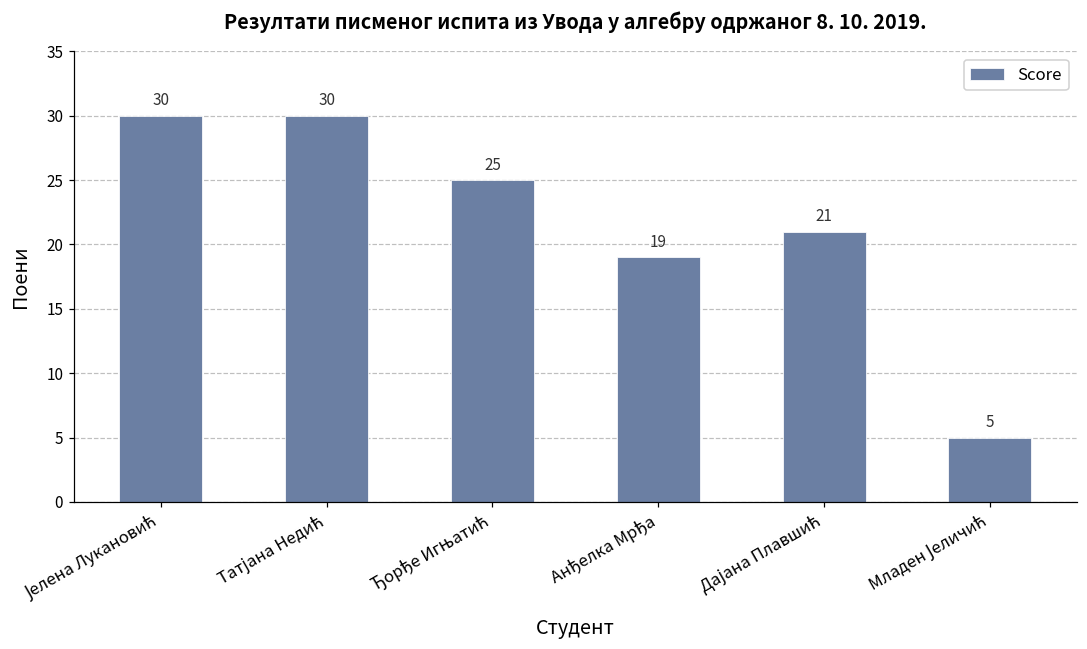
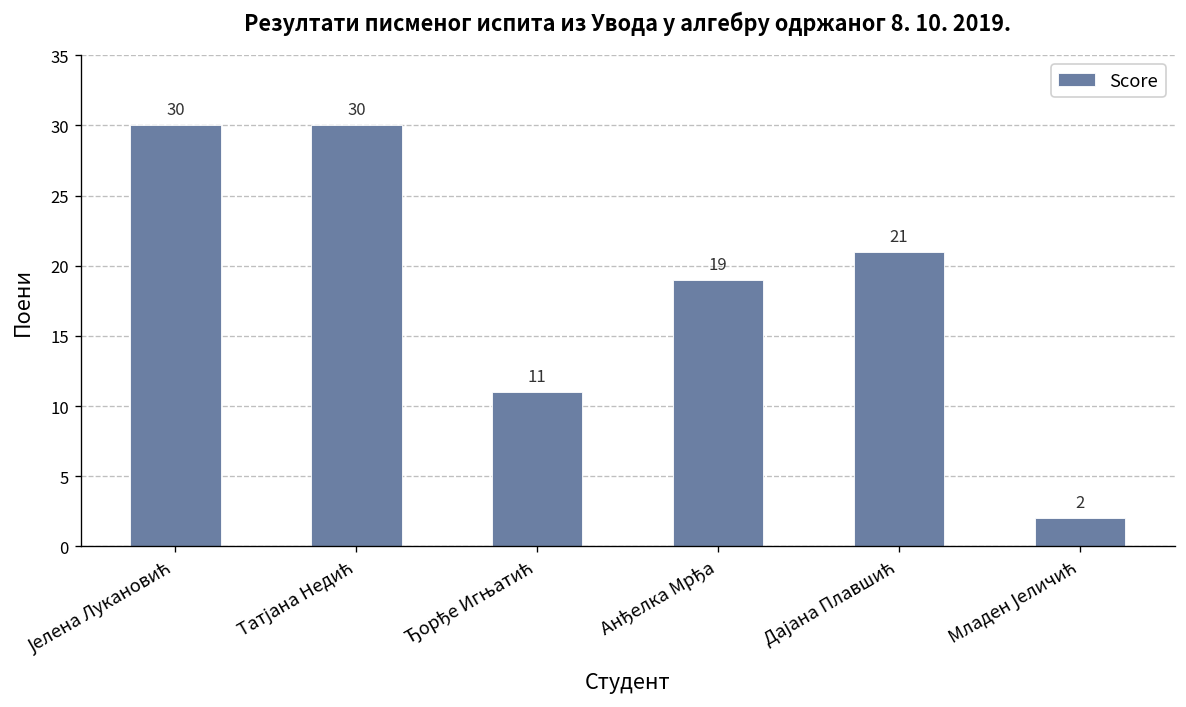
  {
    "Јелена Лукановић": 30,
    "Татјана Недић": 30,
-   "Ђорђе Игњатић": 25,
+   "Ђорђе Игњатић": 11,
    "Анђелка Мрђа": 19,
    "Дајана Плавшић": 21,
-   "Младен Јеличић": 5
+   "Младен Јеличић": 2
  }
